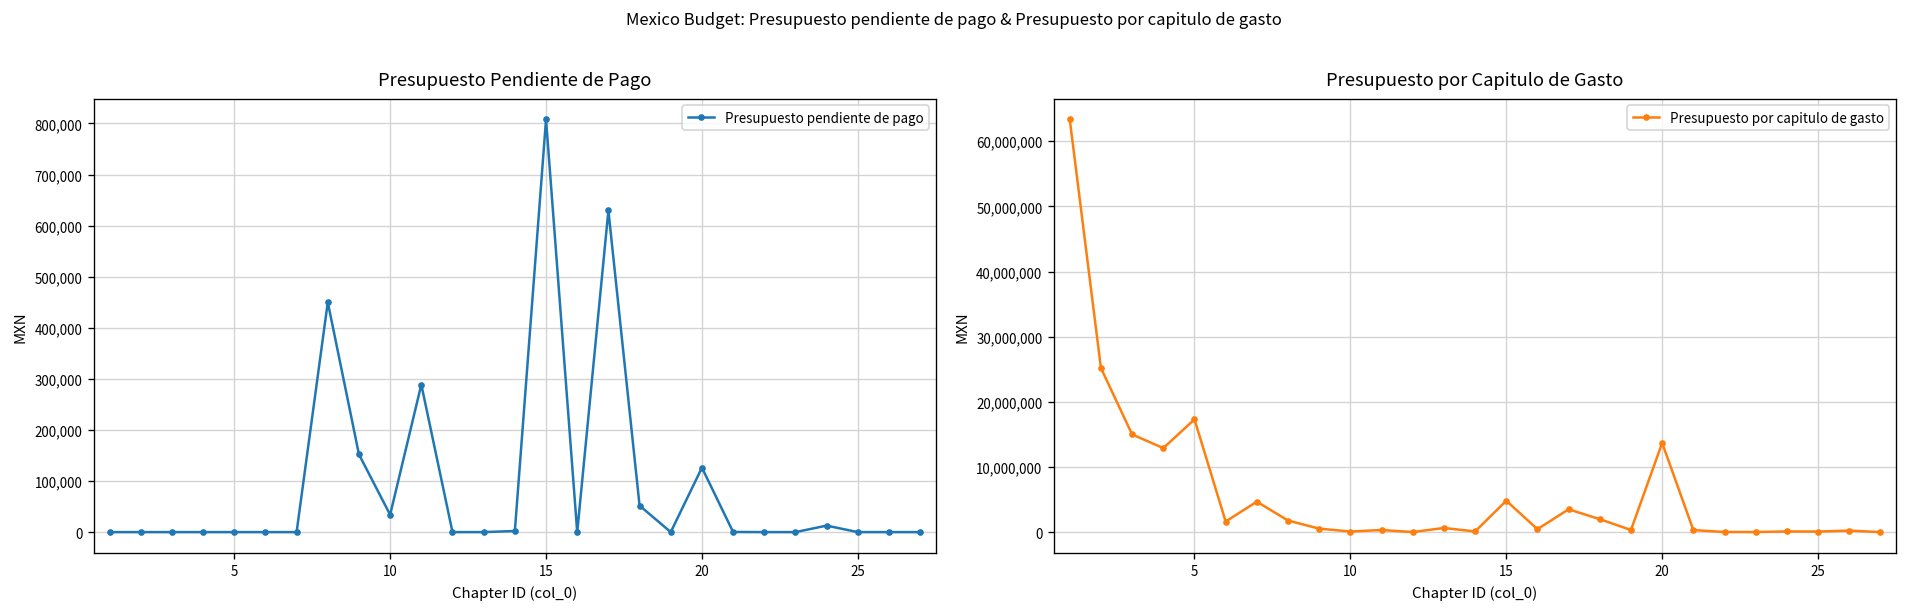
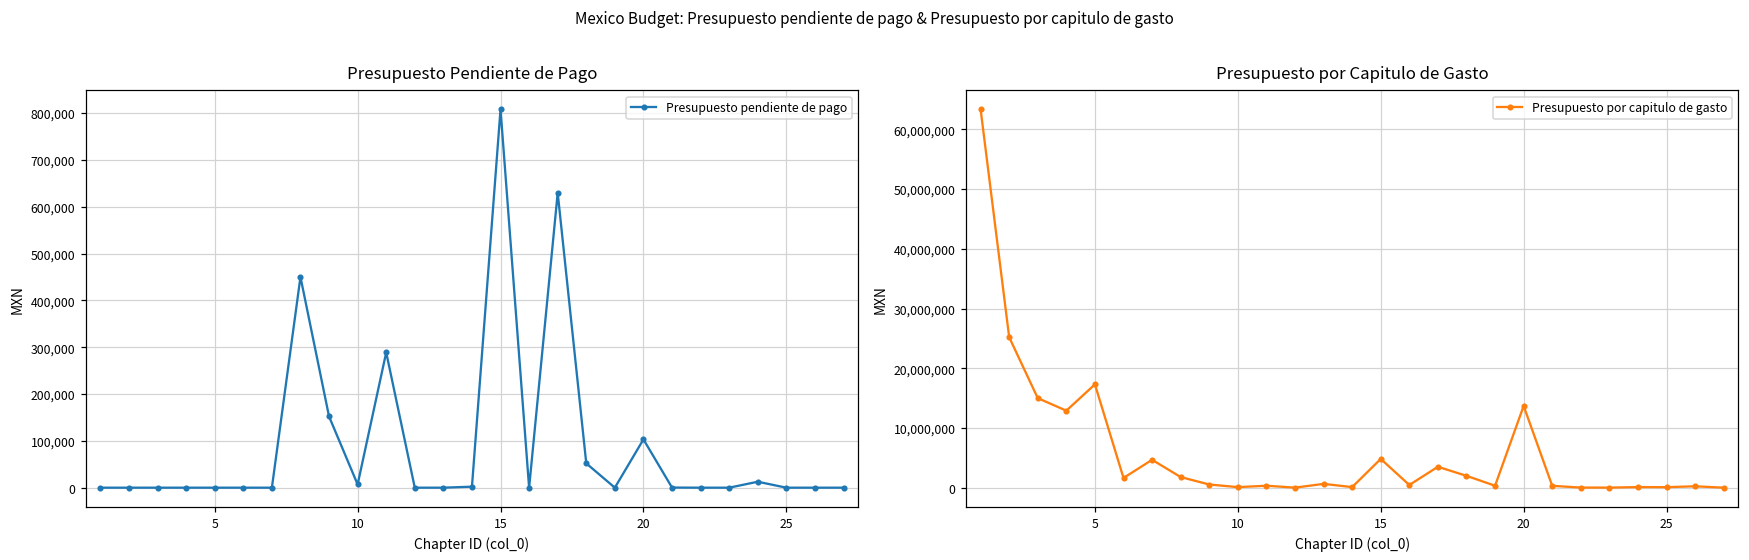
  {
    "Presupuesto Pendiente de Pago": {
      "5": "0",
-     "10": "30,000",
+     "10": "10,000",
      "15": "810,000",
-     "20": "130,000",
+     "20": "100,000",
      "25": "0"
    },
    "Presupuesto por Capitulo de Gasto": {
      "5": "17,000,000",
      "10": "0",
      "15": "5,000,000",
      "20": "14,000,000",
      "25": "0"
    }
  }
